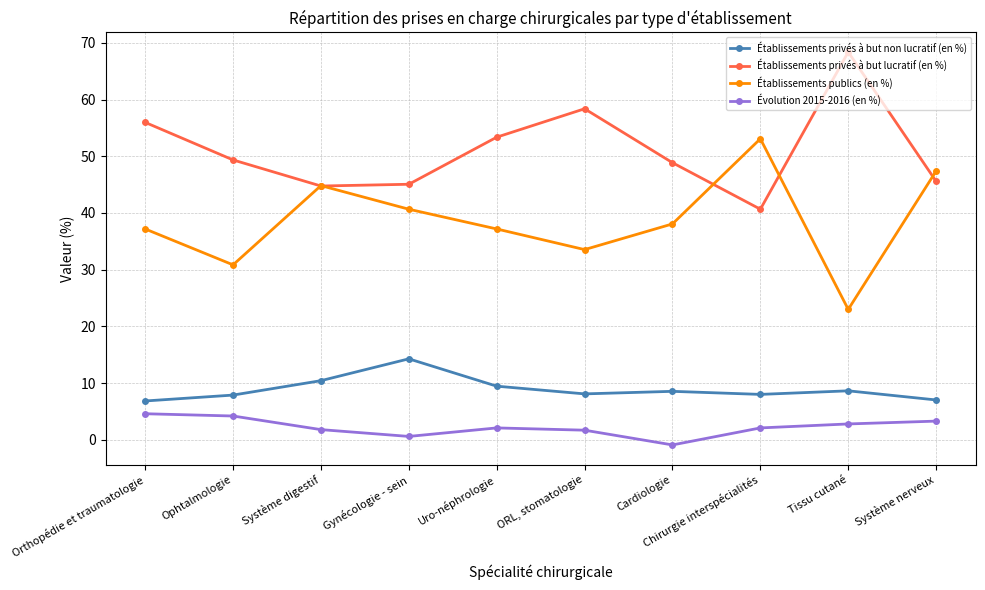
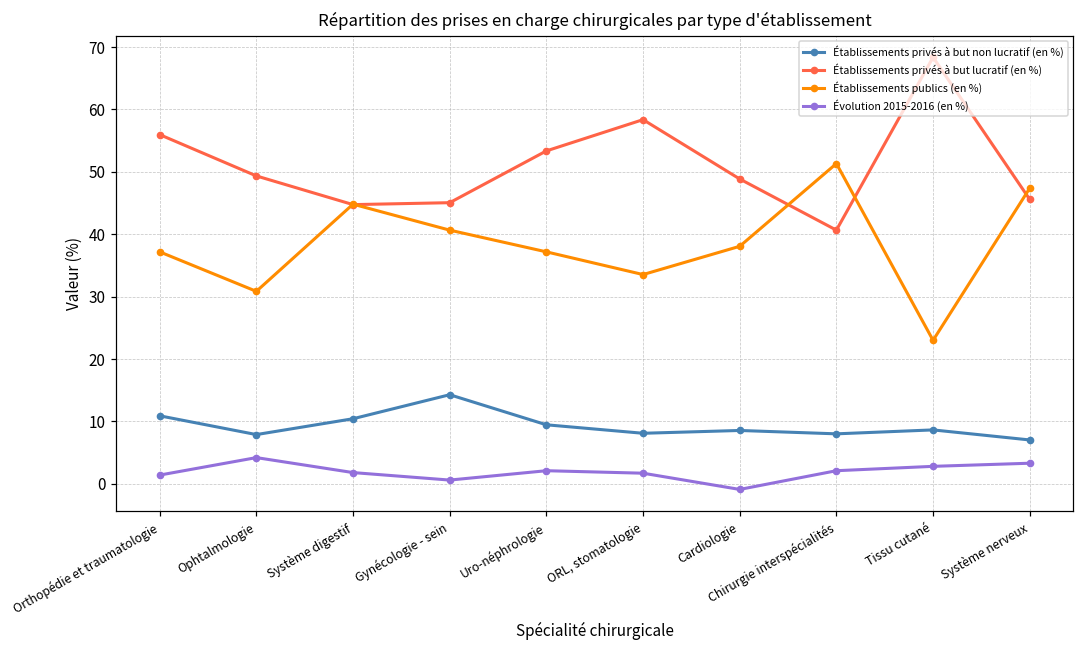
  {
    "Établissements privés à but non lucratif (en %)": {
-     "Orthopédie et traumatologie": 7,
+     "Orthopédie et traumatologie": 11,
      "Ophtalmologie": 8,
      "Système digestif": 10,
      "Gynécologie - sein": 14,
      "Uro-néphrologie": 9,
      "ORL, stomatologie": 8,
      "Cardiologie": 9,
      "Chirurgie interspécialités": 8,
      "Tissu cutané": 9,
      "Système nerveux": 7
    },
    "Établissements privés à but lucratif (en %)": {
      "Orthopédie et traumatologie": 56,
      "Ophtalmologie": 49,
      "Gynécologie - sein": 45,
      "Uro-néphrologie": 53,
      "ORL, stomatologie": 58,
      "Cardiologie": 49,
      "Chirurgie interspécialités": 41,
      "Système nerveux": 46
    },
    "Établissements publics (en %)": {
      "Orthopédie et traumatologie": 37,
      "Ophtalmologie": 31,
      "Gynécologie - sein": 41,
      "Uro-néphrologie": 37,
      "ORL, stomatologie": 34,
      "Cardiologie": 38,
-     "Chirurgie interspécialités": 53,
+     "Chirurgie interspécialités": 51,
      "Tissu cutané": 23,
      "Système nerveux": 47
    },
    "Évolution 2015-2016 (en %)": {
-     "Orthopédie et traumatologie": 5,
+     "Orthopédie et traumatologie": 1,
      "Ophtalmologie": 4,
      "Système digestif": 2,
      "Gynécologie - sein": 1,
      "Uro-néphrologie": 2,
      "ORL, stomatologie": 2,
      "Cardiologie": -1,
      "Chirurgie interspécialités": 2,
      "Tissu cutané": 3,
      "Système nerveux": 3
    }
  }
